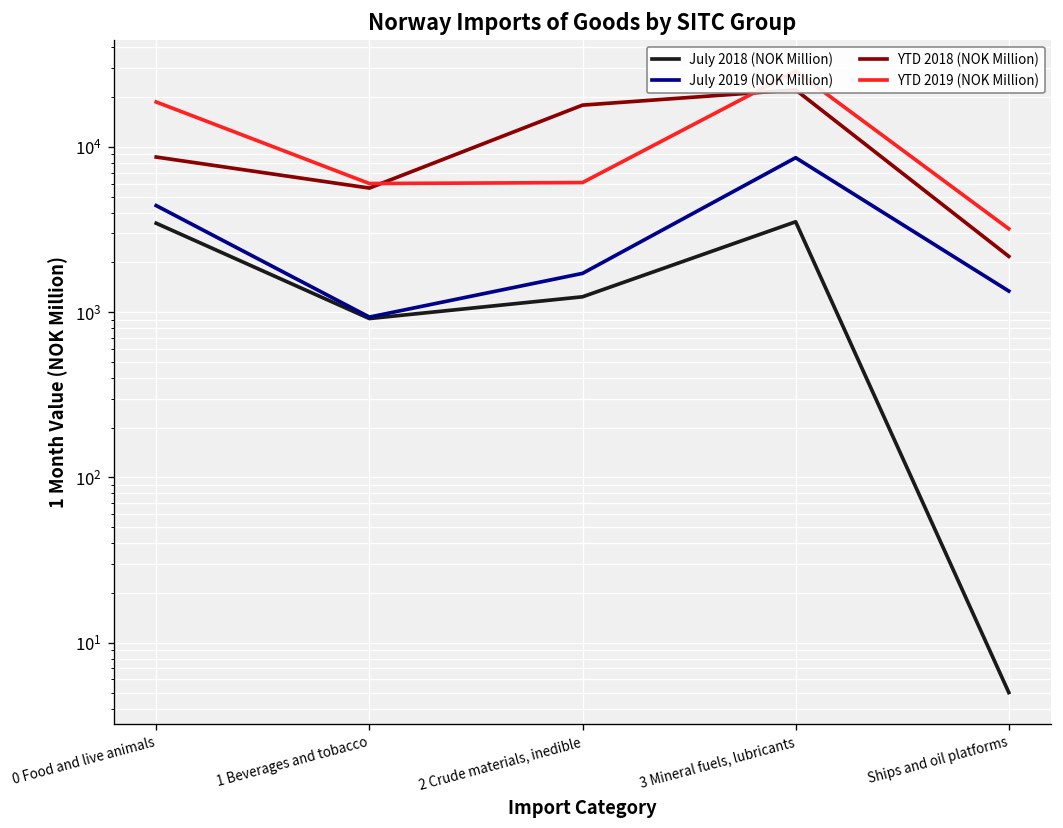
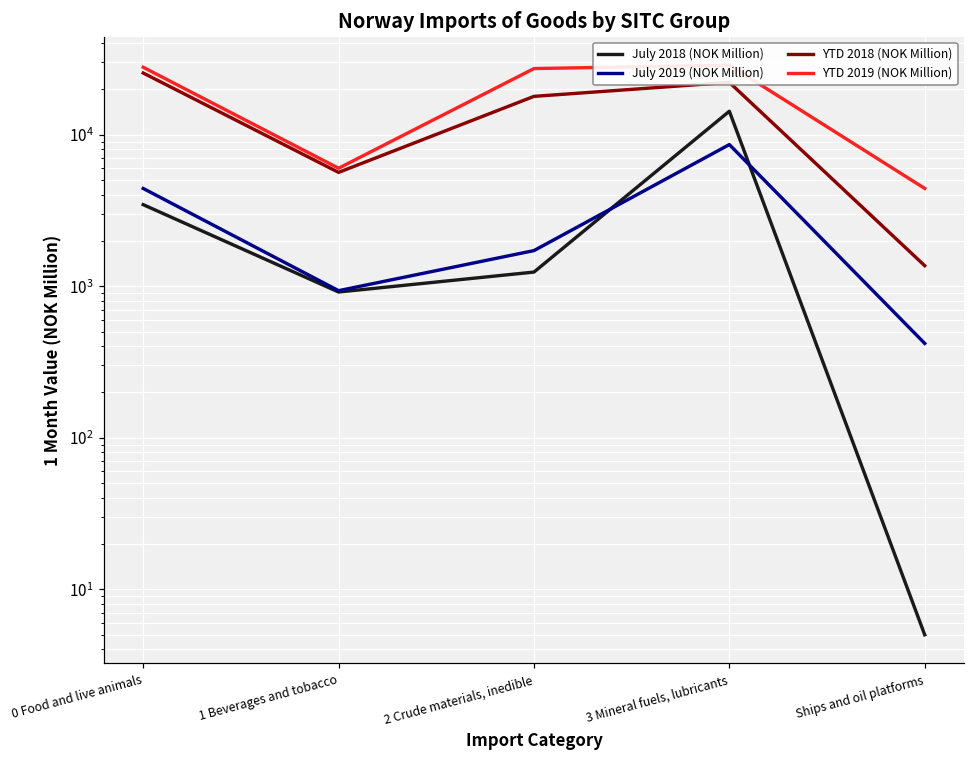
  {
    "July 2018 (NOK Million)": {
      "0 Food and live animals": 3500,
      "2 Crude materials, inedible": 1200,
-     "3 Mineral fuels, lubricants": 3500,
+     "3 Mineral fuels, lubricants": 14000,
      "Ships and oil platforms": 5
    },
    "July 2019 (NOK Million)": {
      "0 Food and live animals": 4400,
      "2 Crude materials, inedible": 1700,
      "3 Mineral fuels, lubricants": 9000,
-     "Ships and oil platforms": 1300
+     "Ships and oil platforms": 420
    },
    "YTD 2018 (NOK Million)": {
-     "0 Food and live animals": 9000,
+     "0 Food and live animals": 26000,
      "1 Beverages and tobacco": 5600,
      "2 Crude materials, inedible": 18000,
-     "Ships and oil platforms": 2200
+     "Ships and oil platforms": 1400
    },
    "YTD 2019 (NOK Million)": {
-     "0 Food and live animals": 19000,
+     "0 Food and live animals": 28000,
      "1 Beverages and tobacco": 6000,
-     "2 Crude materials, inedible": 6000,
-     "Ships and oil platforms": 3200
+     "2 Crude materials, inedible": 27000,
+     "Ships and oil platforms": 4400
    }
  }
